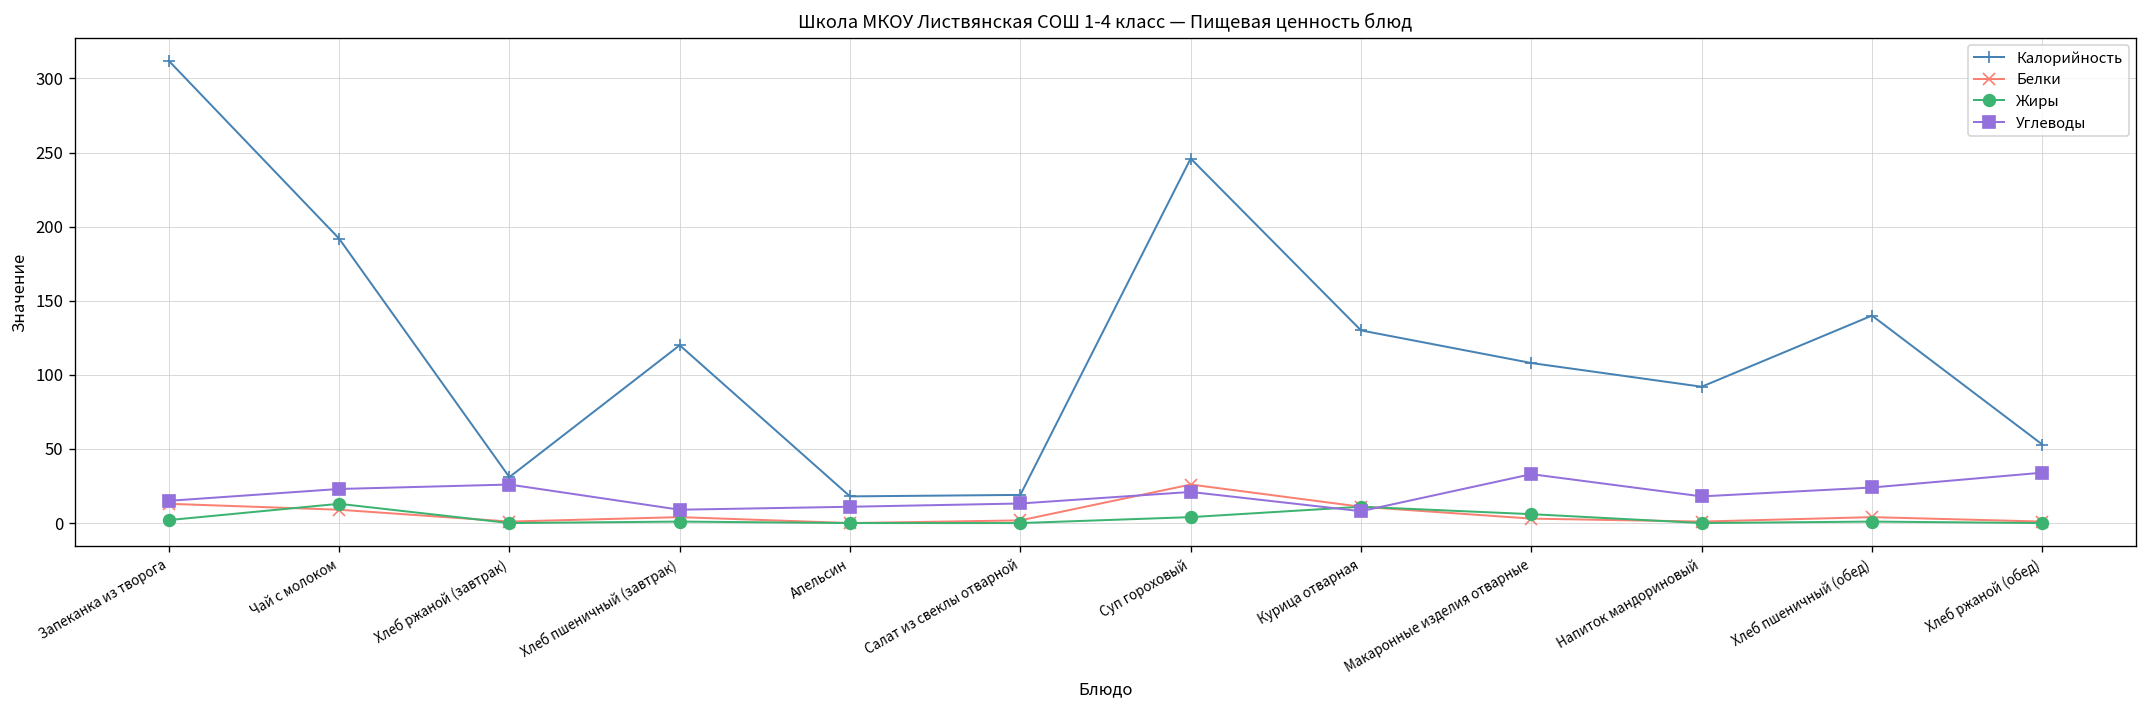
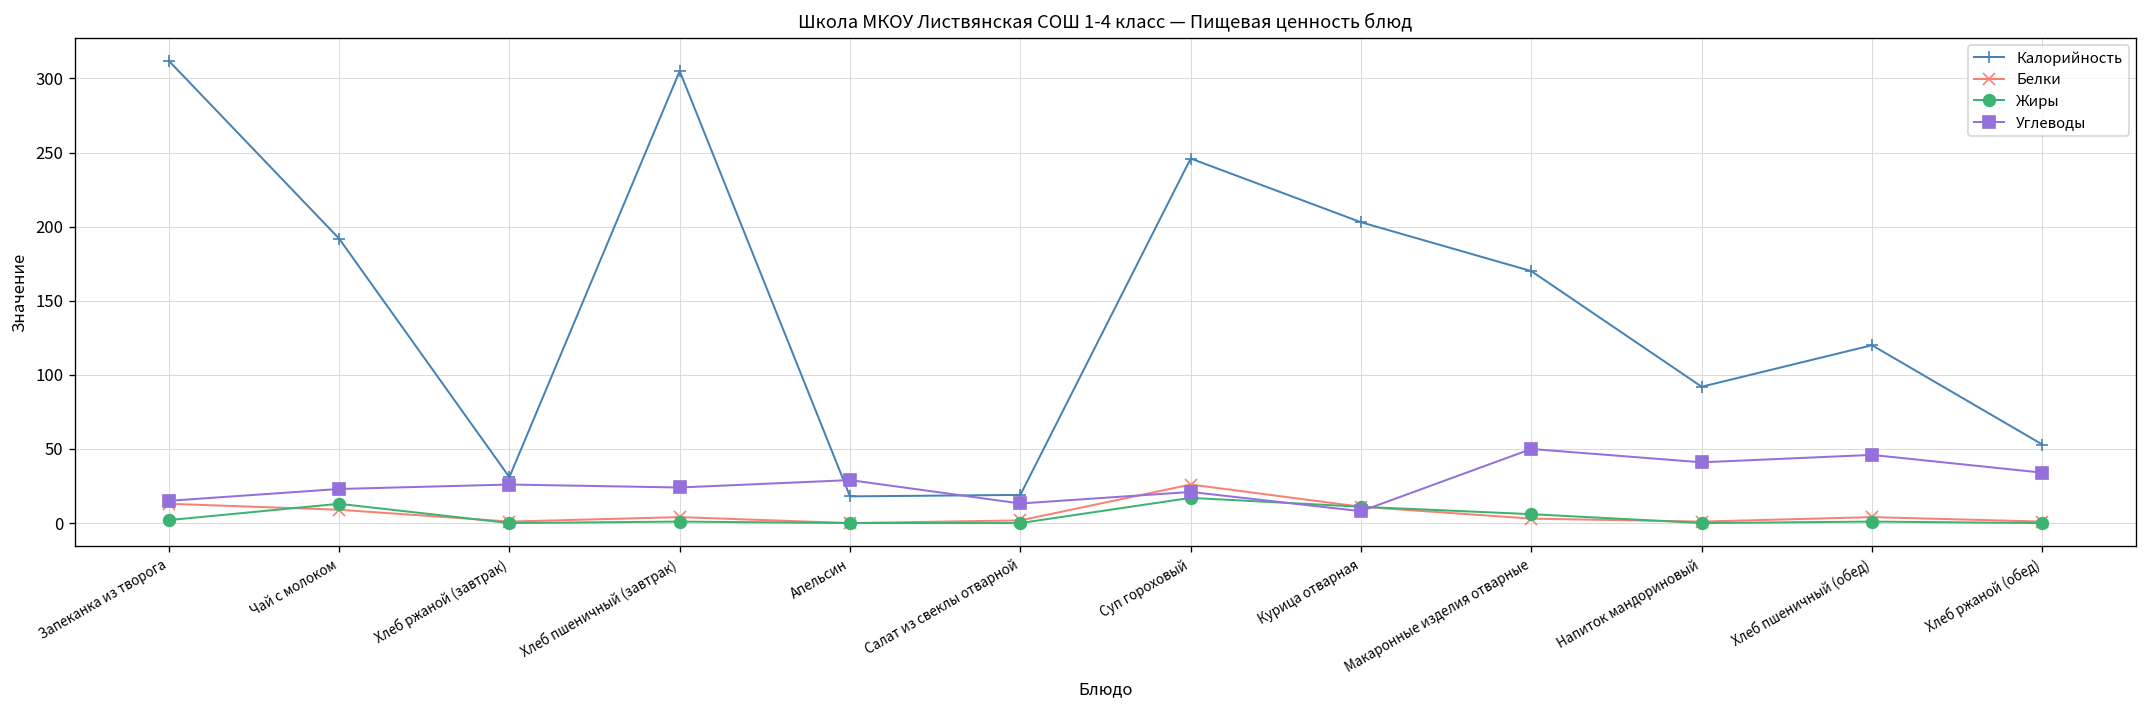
  {
    "Калорийность": {
      "Запеканка из творога": 312,
      "Чай с молоком": 192,
      "Хлеб ржаной (завтрак)": 31,
-     "Хлеб пшеничный (завтрак)": 120,
+     "Хлеб пшеничный (завтрак)": 305,
      "Апельсин": 18,
      "Салат из свеклы отварной": 19,
      "Суп гороховый": 246,
-     "Курица отварная": 130,
-     "Макаронные изделия отварные": 108,
+     "Курица отварная": 203,
+     "Макаронные изделия отварные": 170,
      "Напиток мандориновый": 92,
-     "Хлеб пшеничный (обед)": 140,
+     "Хлеб пшеничный (обед)": 120,
      "Хлеб ржаной (обед)": 53
    },
    "Белки": {
      "Чай с молоком": 9,
      "Хлеб пшеничный (завтрак)": 4,
      "Суп гороховый": 26,
      "Макаронные изделия отварные": 3,
      "Хлеб пшеничный (обед)": 4
    },
    "Жиры": {
      "Запеканка из творога": 2,
      "Чай с молоком": 13,
      "Хлеб пшеничный (завтрак)": 1,
-     "Суп гороховый": 4,
+     "Суп гороховый": 17,
      "Макаронные изделия отварные": 6,
      "Хлеб пшеничный (обед)": 1
    },
    "Углеводы": {
      "Чай с молоком": 23,
      "Хлеб ржаной (завтрак)": 26,
-     "Хлеб пшеничный (завтрак)": 9,
-     "Апельсин": 11,
+     "Хлеб пшеничный (завтрак)": 24,
+     "Апельсин": 29,
      "Салат из свеклы отварной": 13,
      "Суп гороховый": 21,
      "Курица отварная": 8,
-     "Макаронные изделия отварные": 33,
-     "Напиток мандориновый": 18,
-     "Хлеб пшеничный (обед)": 24,
+     "Макаронные изделия отварные": 50,
+     "Напиток мандориновый": 41,
+     "Хлеб пшеничный (обед)": 46,
      "Хлеб ржаной (обед)": 34
    }
  }
